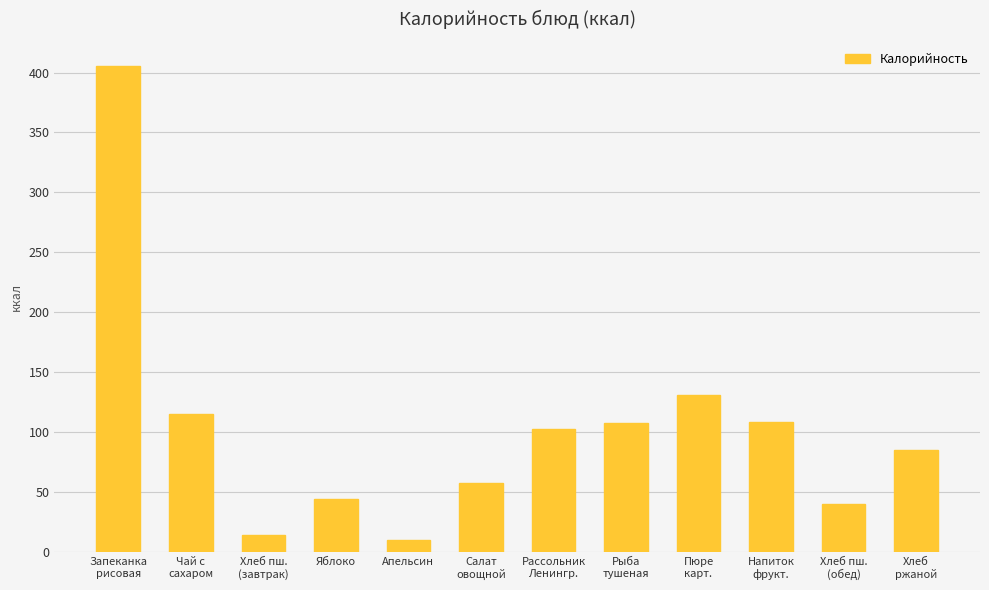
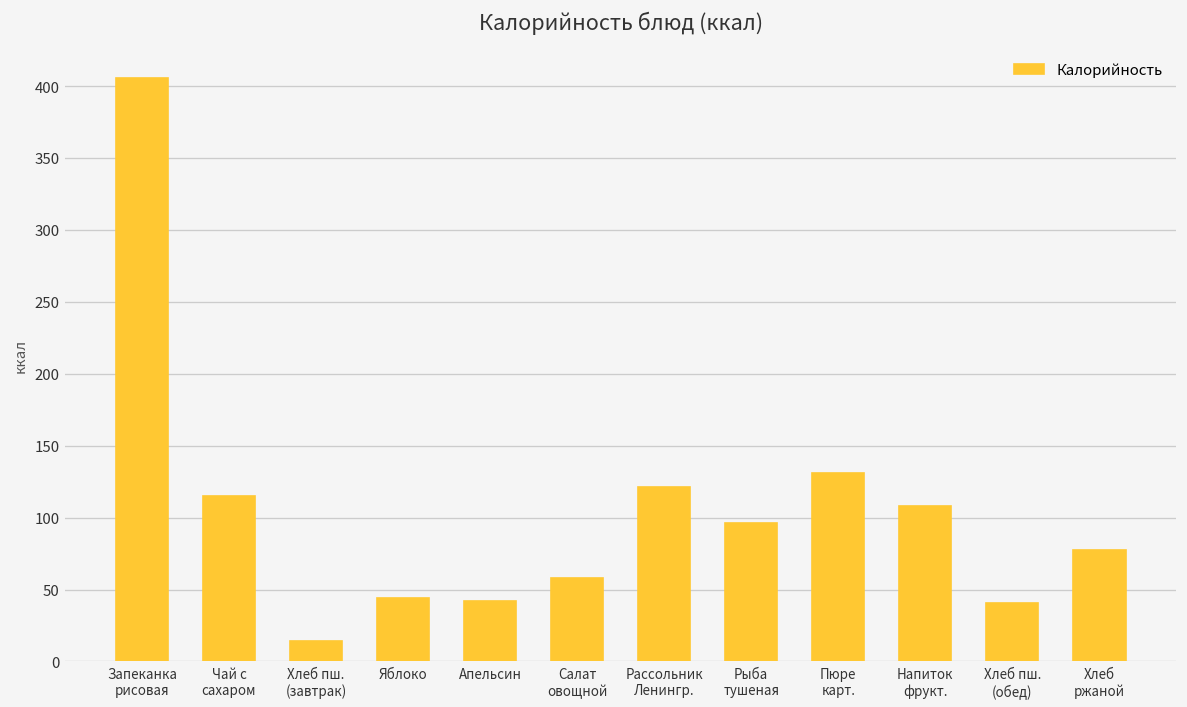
  {
    "Запеканка рисовая": 405,
    "Чай с сахаром": 115,
    "Хлеб пш. (завтрак)": 14,
    "Яблоко": 44,
-   "Апельсин": 10,
+   "Апельсин": 42,
    "Салат овощной": 58,
-   "Рассольник Ленингр.": 103,
-   "Рыба тушеная": 108,
+   "Рассольник Ленингр.": 121,
+   "Рыба тушеная": 96,
    "Пюре карт.": 131,
    "Напиток фрукт.": 108,
    "Хлеб пш. (обед)": 40,
-   "Хлеб ржаной": 86
+   "Хлеб ржаной": 78
  }
